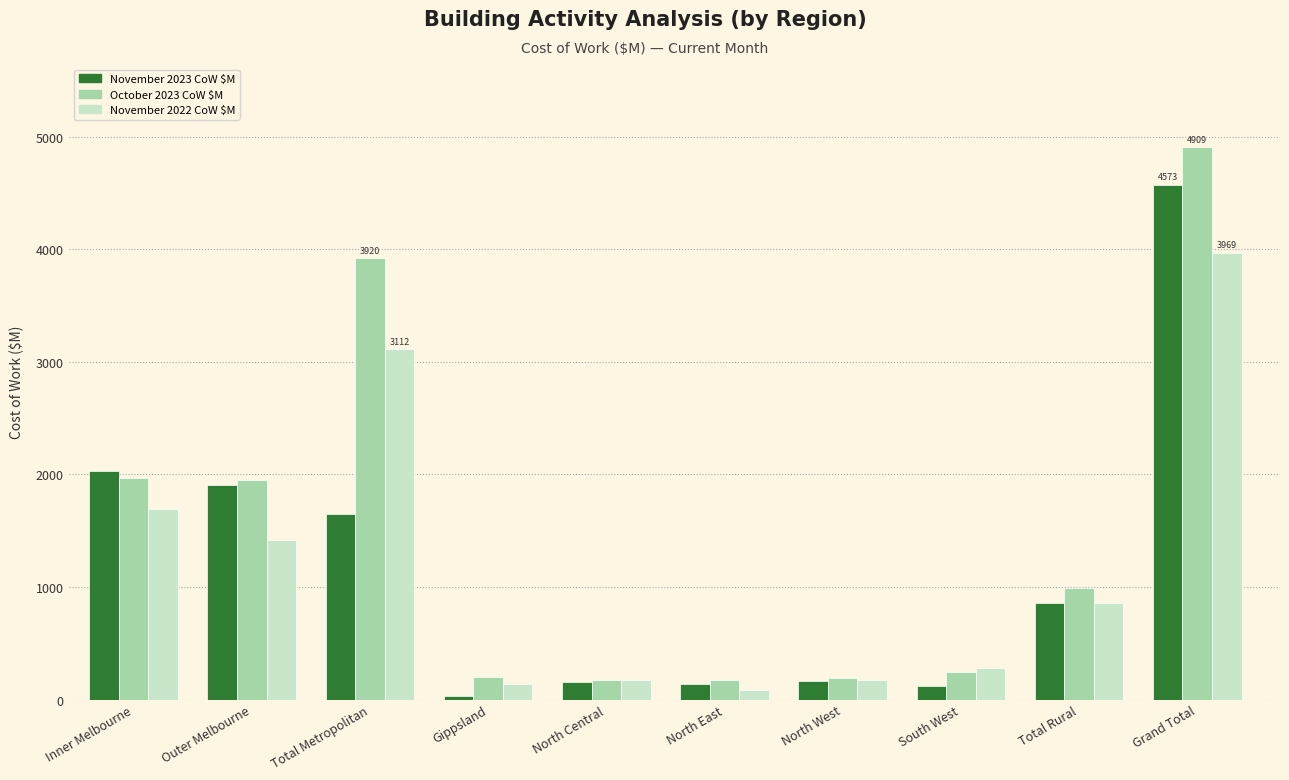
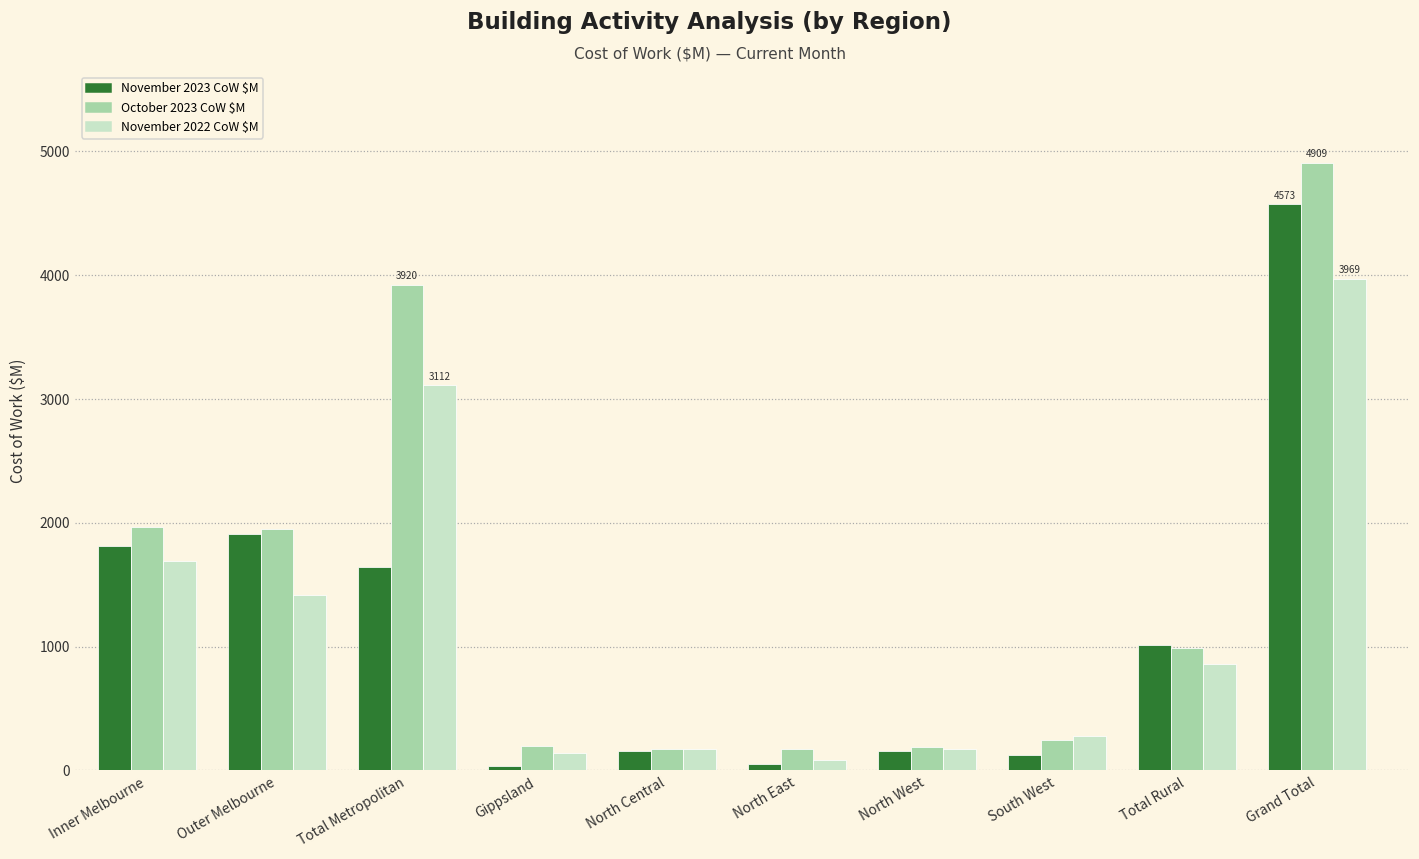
  {
    "November 2023 CoW $M": {
-     "Inner Melbourne": 2030,
+     "Inner Melbourne": 1810,
      "Outer Melbourne": 1910,
      "Total Metropolitan": 1650,
      "Gippsland": 40,
      "North Central": 160,
-     "North East": 130,
+     "North East": 50,
      "North West": 160,
      "South West": 120,
-     "Total Rural": 850
+     "Total Rural": 1020
    }
  }
